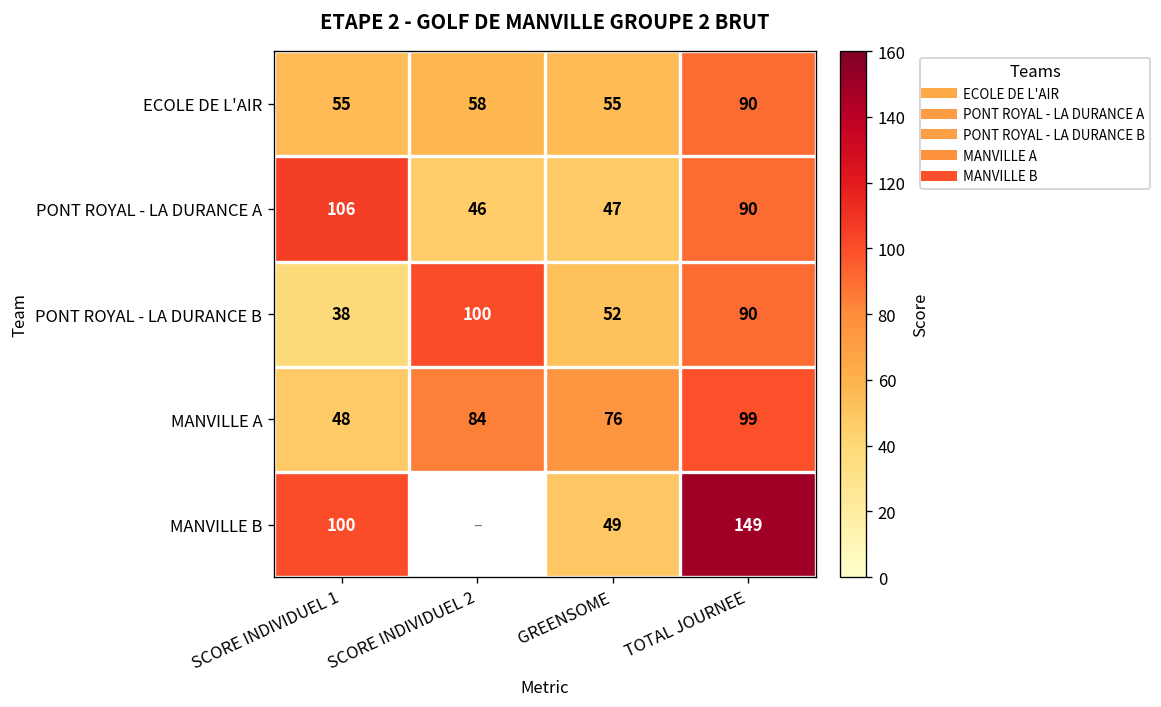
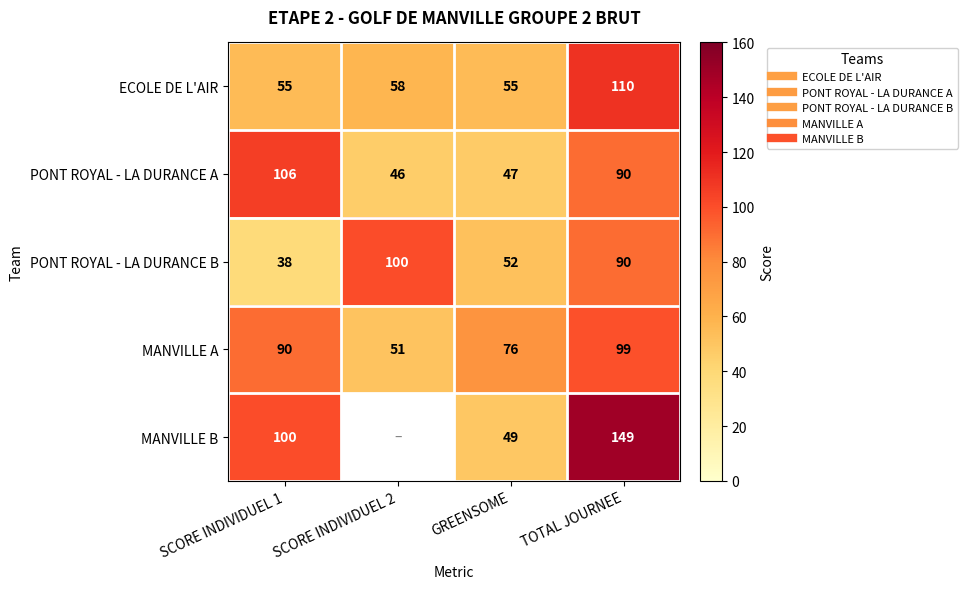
  {
    "ECOLE DE L'AIR": {
      "SCORE INDIVIDUEL 1": 55,
      "SCORE INDIVIDUEL 2": 58,
      "GREENSOME": 55,
-     "TOTAL JOURNEE": 90
+     "TOTAL JOURNEE": 110
    },
    "PONT ROYAL - LA DURANCE A": {
      "SCORE INDIVIDUEL 1": 106,
      "SCORE INDIVIDUEL 2": 46,
      "GREENSOME": 47,
      "TOTAL JOURNEE": 90
    },
    "PONT ROYAL - LA DURANCE B": {
      "SCORE INDIVIDUEL 1": 38,
      "SCORE INDIVIDUEL 2": 100,
      "GREENSOME": 52,
      "TOTAL JOURNEE": 90
    },
    "MANVILLE A": {
-     "SCORE INDIVIDUEL 1": 48,
-     "SCORE INDIVIDUEL 2": 84,
+     "SCORE INDIVIDUEL 1": 90,
+     "SCORE INDIVIDUEL 2": 51,
      "GREENSOME": 76,
      "TOTAL JOURNEE": 99
    },
    "MANVILLE B": {
      "SCORE INDIVIDUEL 1": 100,
      "GREENSOME": 49,
      "TOTAL JOURNEE": 149
    }
  }
